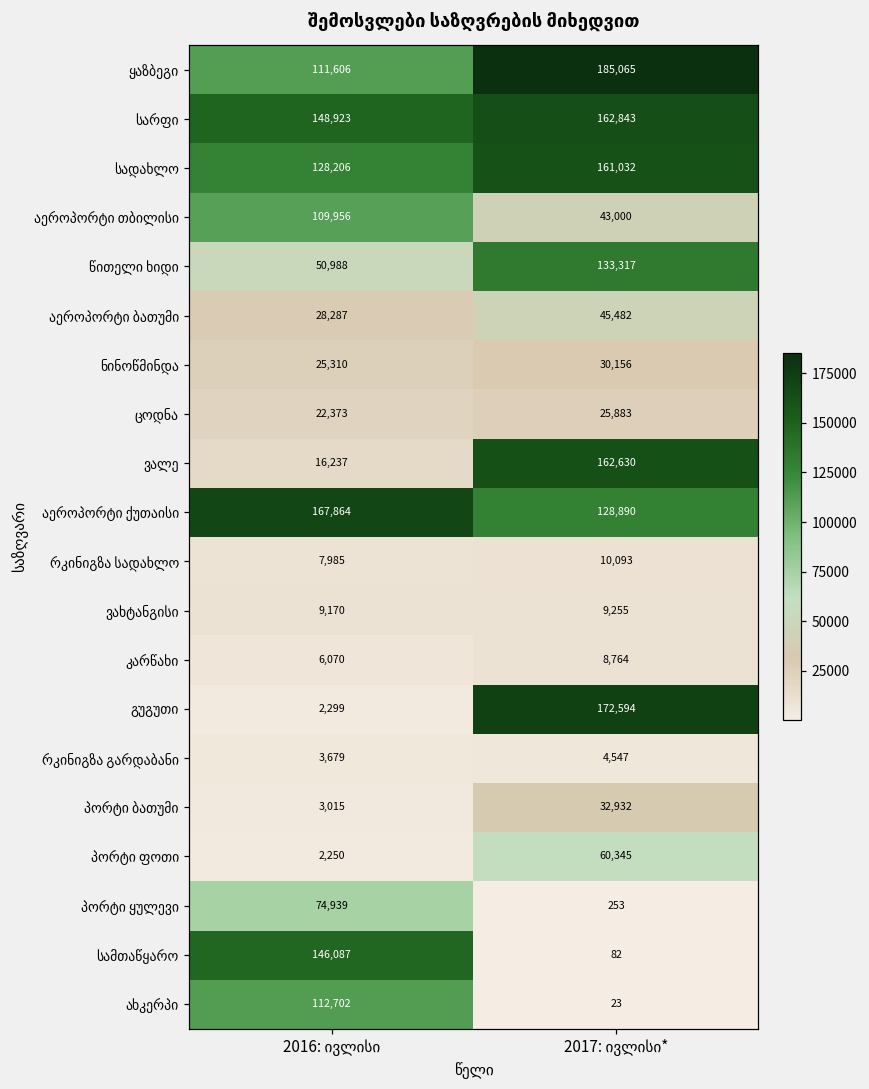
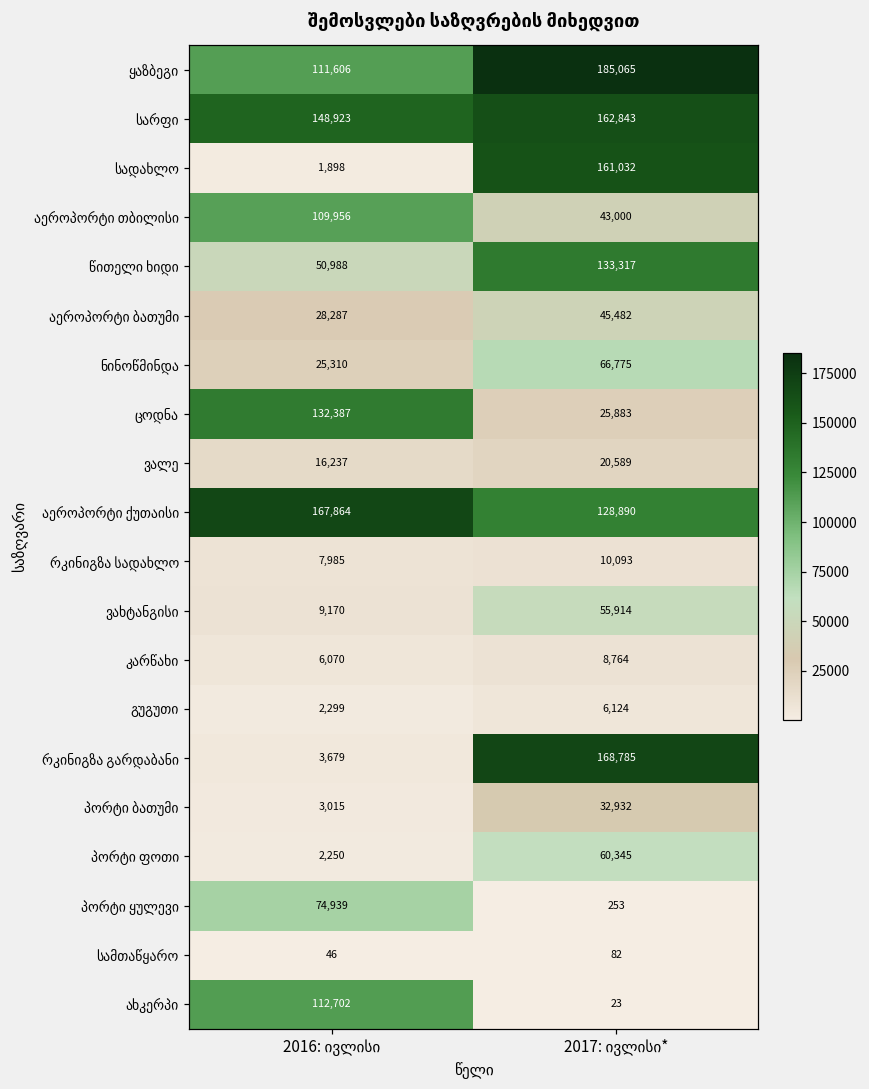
  {
    "ყაზბეგი": {
      "2016: ივლისი": "111,606",
      "2017: ივლისი*": "185,065"
    },
    "სარფი": {
      "2016: ივლისი": "148,923",
      "2017: ივლისი*": "162,843"
    },
    "სადახლო": {
-     "2016: ივლისი": "128,206",
+     "2016: ივლისი": "1,898",
      "2017: ივლისი*": "161,032"
    },
    "აეროპორტი თბილისი": {
      "2016: ივლისი": "109,956",
      "2017: ივლისი*": "43,000"
    },
    "წითელი ხიდი": {
      "2016: ივლისი": "50,988",
      "2017: ივლისი*": "133,317"
    },
    "აეროპორტი ბათუმი": {
      "2016: ივლისი": "28,287",
      "2017: ივლისი*": "45,482"
    },
    "ნინოწმინდა": {
      "2016: ივლისი": "25,310",
-     "2017: ივლისი*": "30,156"
+     "2017: ივლისი*": "66,775"
    },
    "ცოდნა": {
-     "2016: ივლისი": "22,373",
+     "2016: ივლისი": "132,387",
      "2017: ივლისი*": "25,883"
    },
    "ვალე": {
      "2016: ივლისი": "16,237",
-     "2017: ივლისი*": "162,630"
+     "2017: ივლისი*": "20,589"
    },
    "აეროპორტი ქუთაისი": {
      "2016: ივლისი": "167,864",
      "2017: ივლისი*": "128,890"
    },
    "რკინიგზა სადახლო": {
      "2016: ივლისი": "7,985",
      "2017: ივლისი*": "10,093"
    },
    "ვახტანგისი": {
      "2016: ივლისი": "9,170",
-     "2017: ივლისი*": "9,255"
+     "2017: ივლისი*": "55,914"
    },
    "კარწახი": {
      "2016: ივლისი": "6,070",
      "2017: ივლისი*": "8,764"
    },
    "გუგუთი": {
      "2016: ივლისი": "2,299",
-     "2017: ივლისი*": "172,594"
+     "2017: ივლისი*": "6,124"
    },
    "რკინიგზა გარდაბანი": {
      "2016: ივლისი": "3,679",
-     "2017: ივლისი*": "4,547"
+     "2017: ივლისი*": "168,785"
    },
    "პორტი ბათუმი": {
      "2016: ივლისი": "3,015",
      "2017: ივლისი*": "32,932"
    },
    "პორტი ფოთი": {
      "2016: ივლისი": "2,250",
      "2017: ივლისი*": "60,345"
    },
    "პორტი ყულევი": {
      "2016: ივლისი": "74,939",
      "2017: ივლისი*": "253"
    },
    "სამთაწყარო": {
-     "2016: ივლისი": "146,087",
+     "2016: ივლისი": "46",
      "2017: ივლისი*": "82"
    },
    "ახკერპი": {
      "2016: ივლისი": "112,702",
      "2017: ივლისი*": "23"
    }
  }
